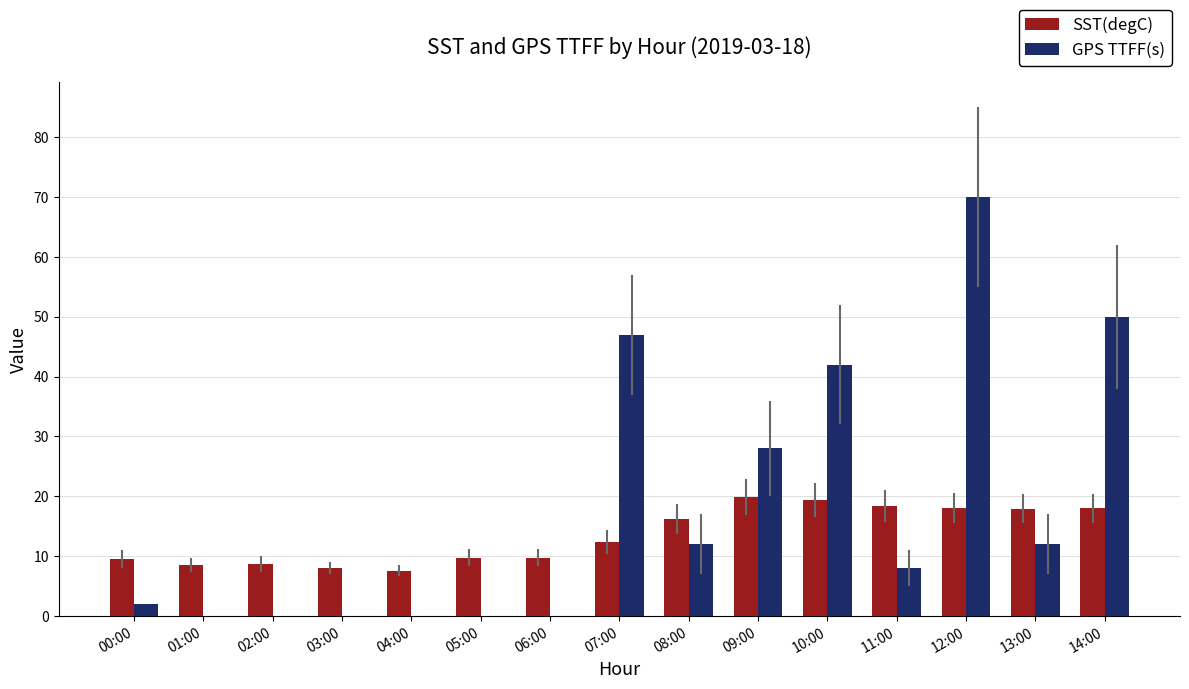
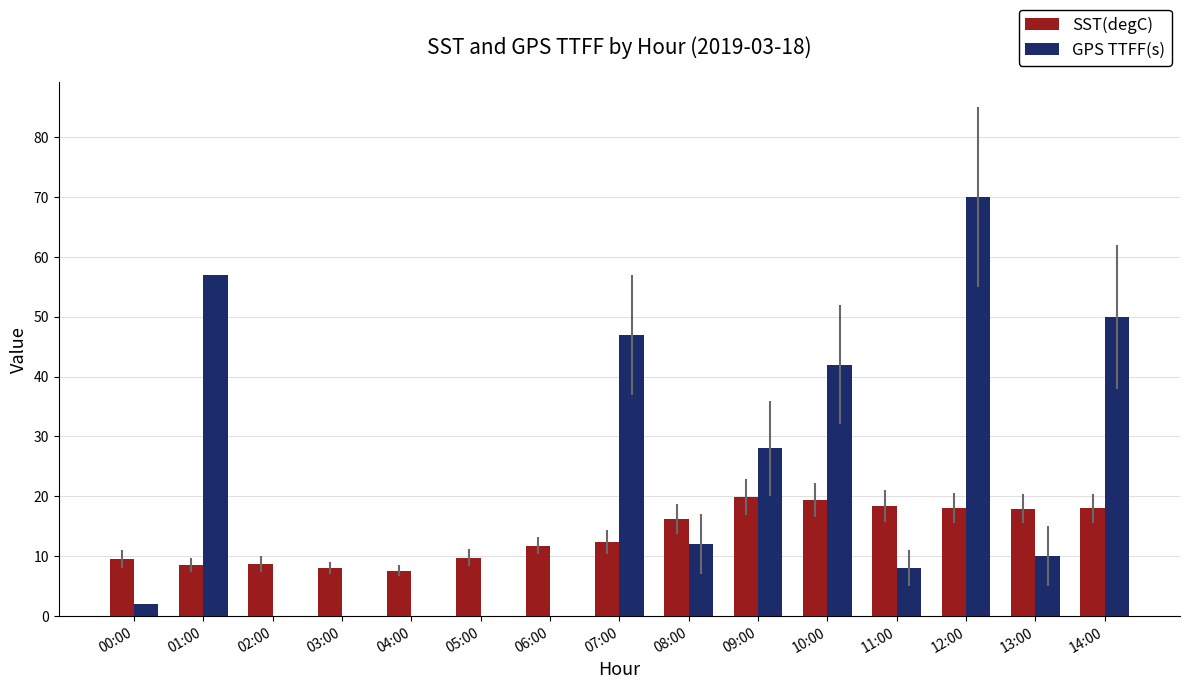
  {
    "SST(degC)": {
      "00:00": 9,
      "01:00": 9,
      "02:00": 9,
      "03:00": 8,
      "04:00": 8,
      "05:00": 10,
-     "06:00": 10,
+     "06:00": 12,
      "07:00": 12,
      "08:00": 16,
      "09:00": 20,
      "10:00": 19,
      "11:00": 18,
      "12:00": 18,
      "13:00": 18,
      "14:00": 18
    },
    "GPS TTFF(s)": {
      "00:00": 2,
-     "01:00": 0,
+     "01:00": 57,
      "02:00": 0,
      "03:00": 0,
      "04:00": 0,
      "05:00": 0,
      "06:00": 0,
      "07:00": 47,
      "08:00": 12,
      "09:00": 28,
      "10:00": 42,
      "11:00": 8,
      "12:00": 70,
-     "13:00": 12,
+     "13:00": 10,
      "14:00": 50
    }
  }
